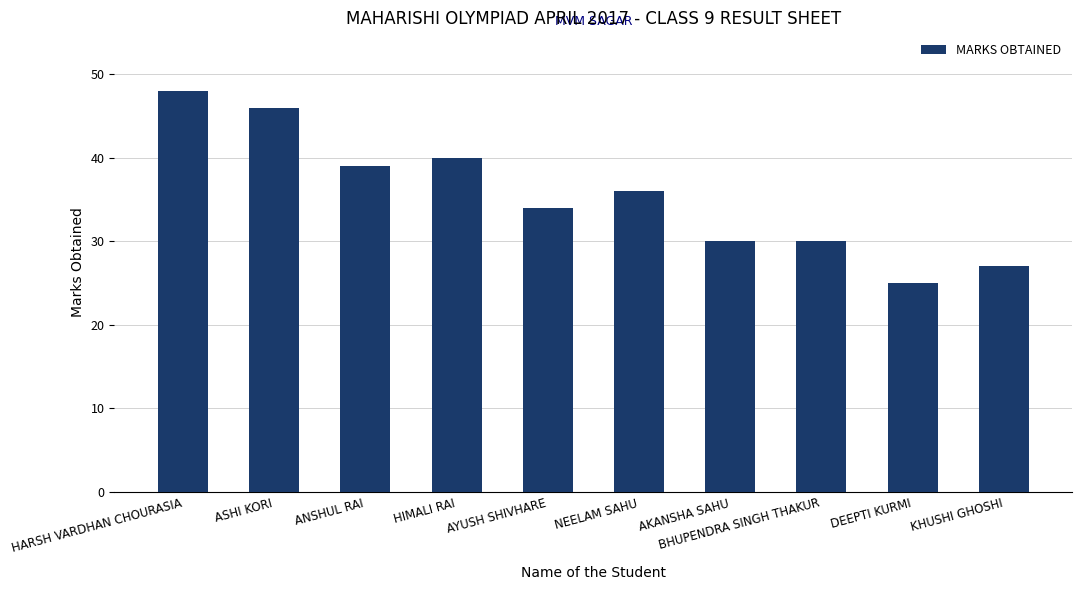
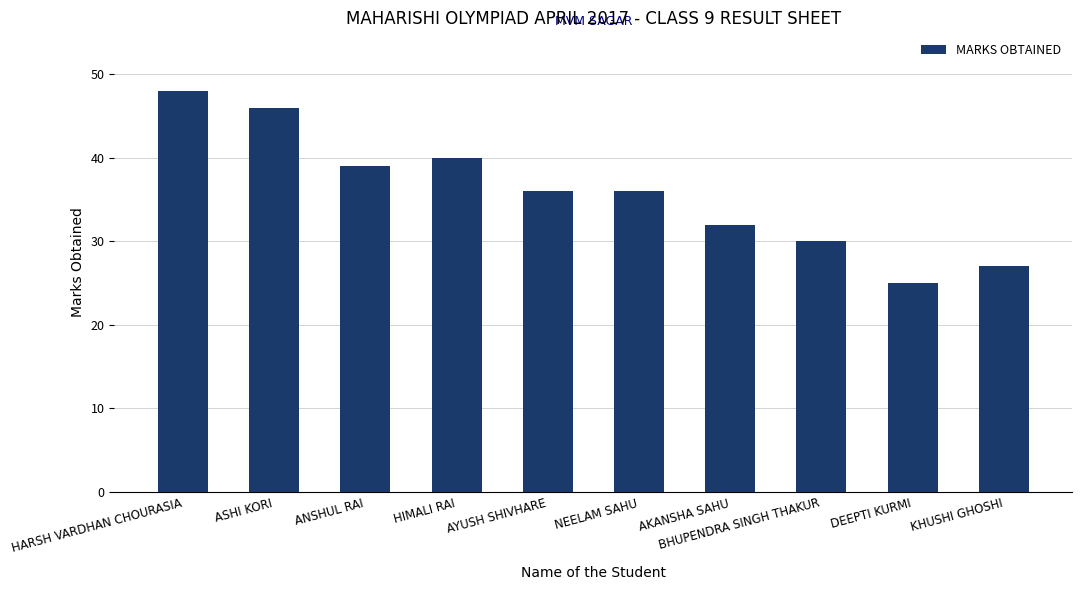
  {
    "HARSH VARDHAN CHOURASIA": 48,
    "ASHI KORI": 46,
    "ANSHUL RAI": 39,
    "HIMALI RAI": 40,
-   "AYUSH SHIVHARE": 34,
+   "AYUSH SHIVHARE": 36,
    "NEELAM SAHU": 36,
-   "AKANSHA SAHU": 30,
+   "AKANSHA SAHU": 32,
    "BHUPENDRA SINGH THAKUR": 30,
    "DEEPTI KURMI": 25,
    "KHUSHI GHOSHI": 27
  }
